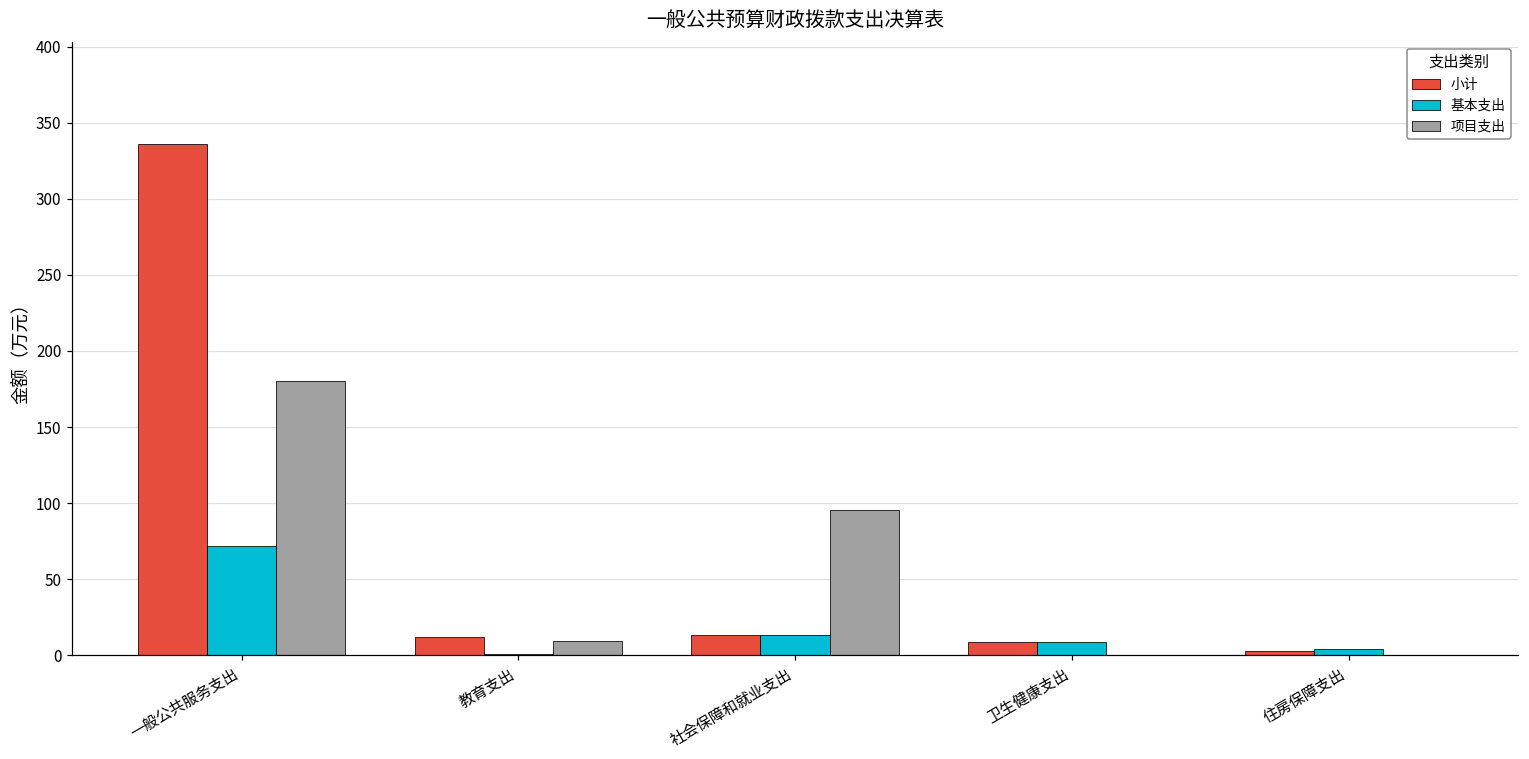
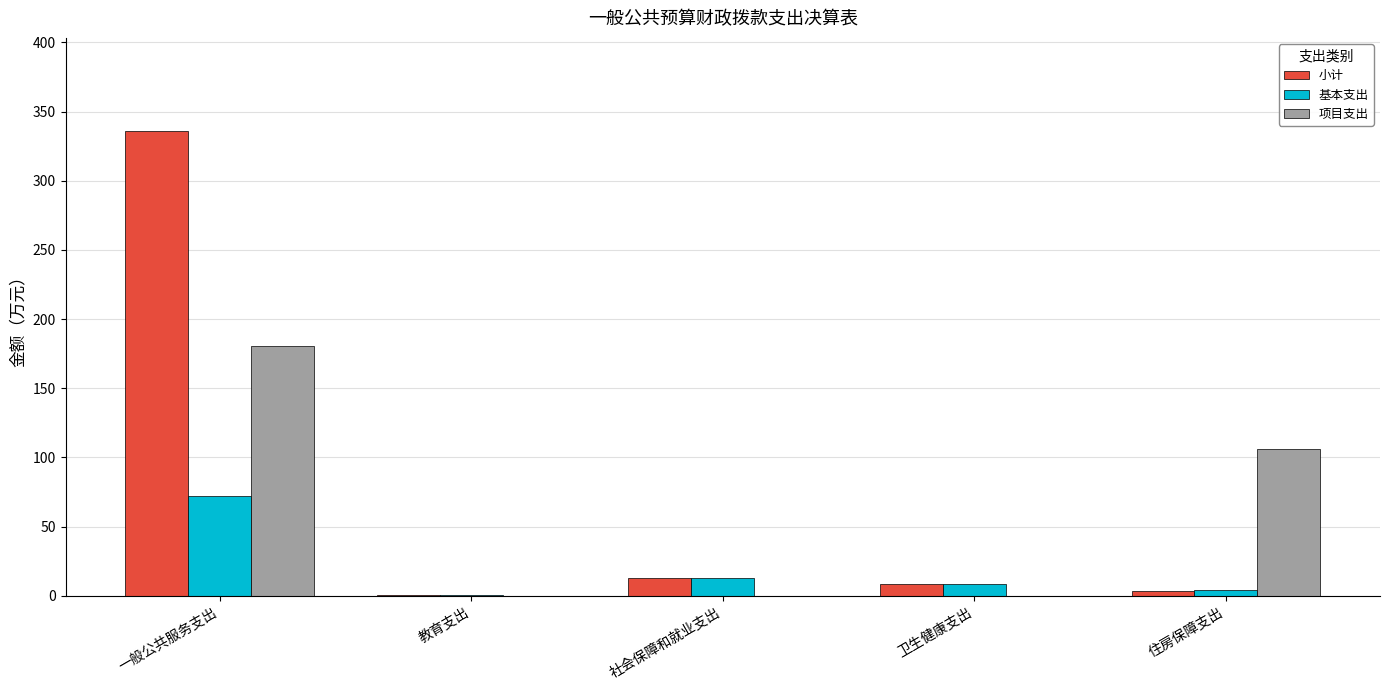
  {
    "小计": {
      "一般公共服务支出": 336,
-     "教育支出": 12,
+     "教育支出": 1,
      "社会保障和就业支出": 13,
      "卫生健康支出": 9,
      "住房保障支出": 3
    },
    "基本支出": {
      "一般公共服务支出": 72,
      "社会保障和就业支出": 13,
      "卫生健康支出": 9,
      "住房保障支出": 4
    },
    "项目支出": {
      "一般公共服务支出": 181,
-     "教育支出": 9,
-     "社会保障和就业支出": 95,
+     "教育支出": 0,
+     "社会保障和就业支出": 0,
      "卫生健康支出": 0,
-     "住房保障支出": 0
+     "住房保障支出": 106
    }
  }
